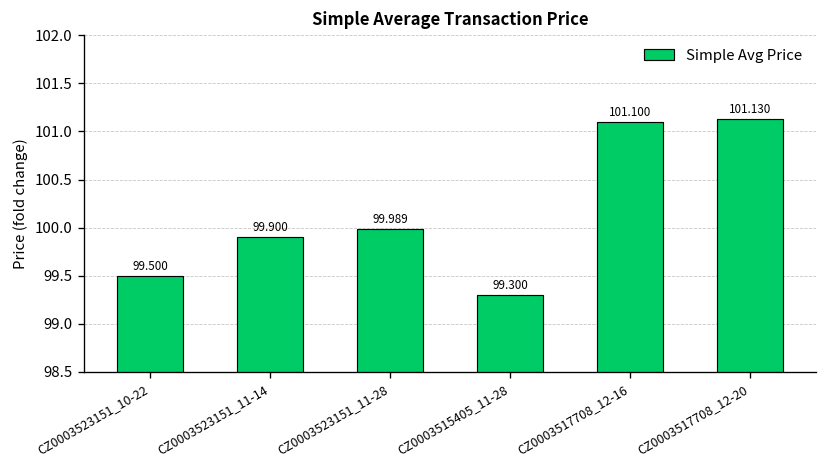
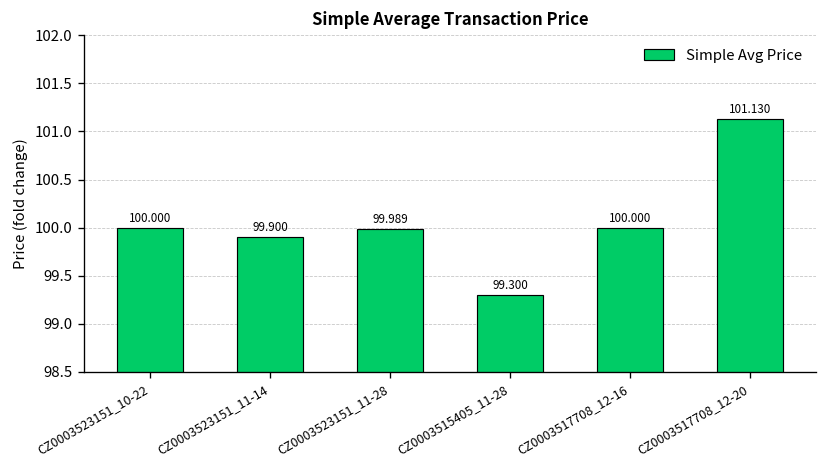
  {
-   "CZ0003523151_10-22": 99.500,
+   "CZ0003523151_10-22": 100.000,
    "CZ0003523151_11-14": 99.900,
    "CZ0003523151_11-28": 99.989,
    "CZ0003515405_11-28": 99.300,
-   "CZ0003517708_12-16": 101.100,
+   "CZ0003517708_12-16": 100.000,
    "CZ0003517708_12-20": 101.130
  }
